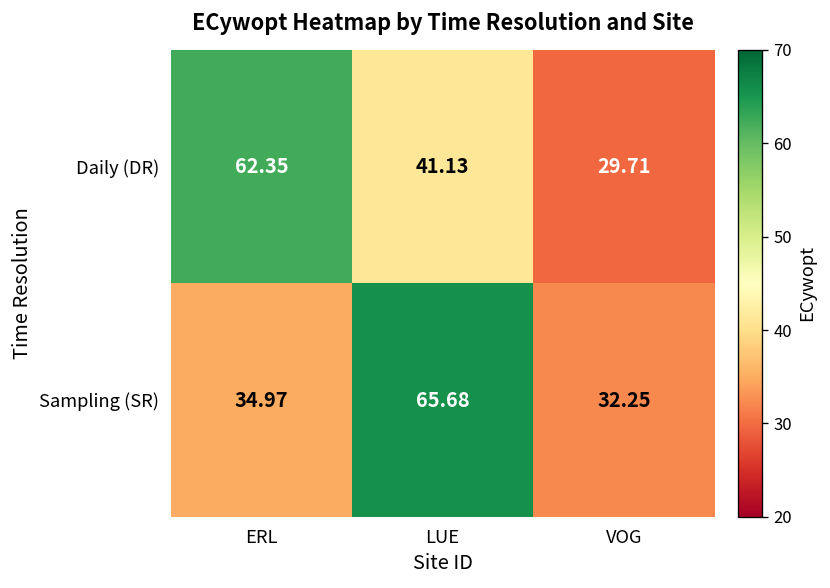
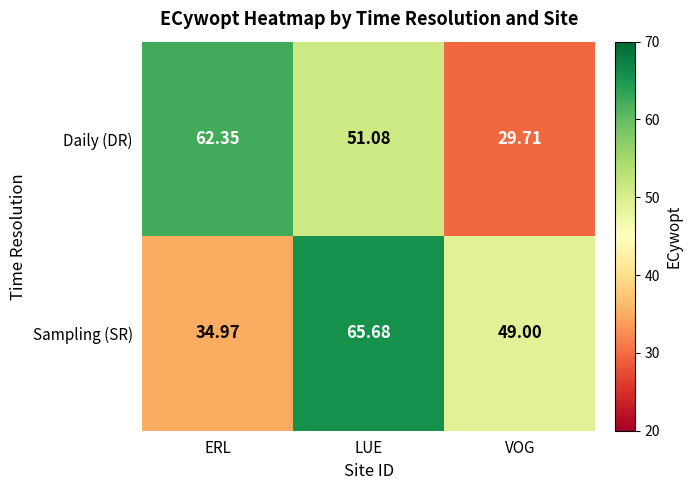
  {
    "Daily (DR)": {
      "ERL": 62.35,
-     "LUE": 41.13,
+     "LUE": 51.08,
      "VOG": 29.71
    },
    "Sampling (SR)": {
      "ERL": 34.97,
      "LUE": 65.68,
-     "VOG": 32.25
+     "VOG": 49.00
    }
  }
